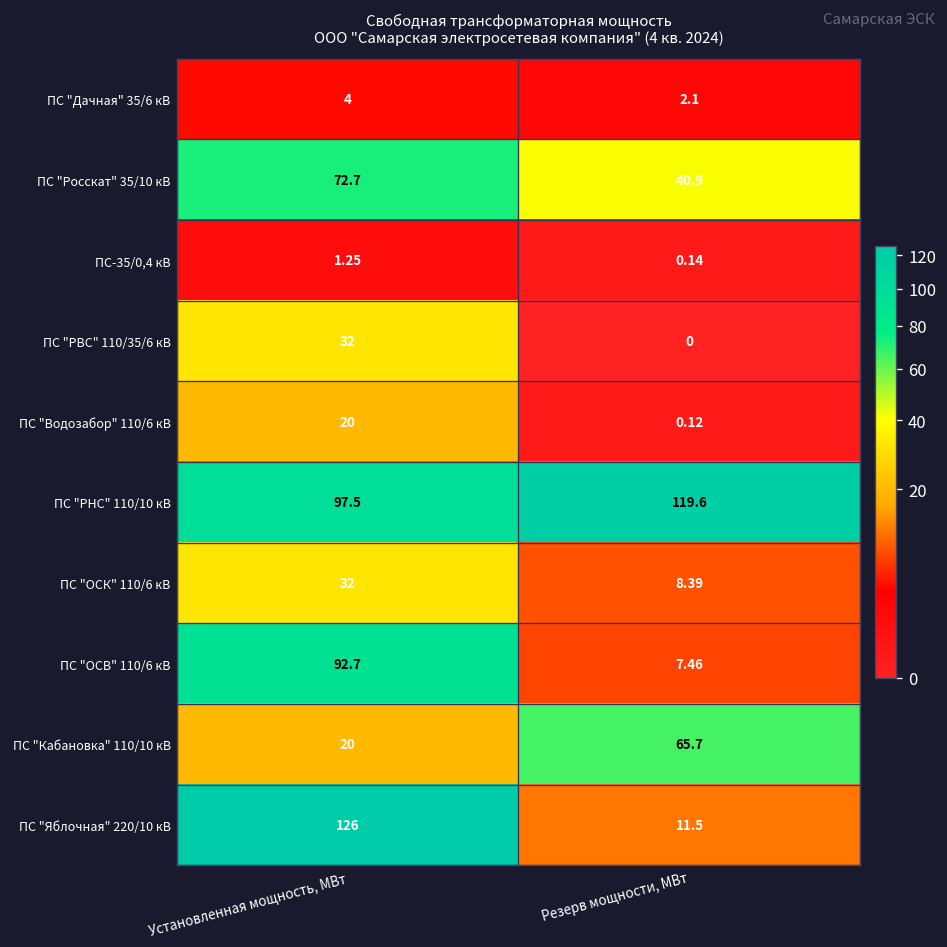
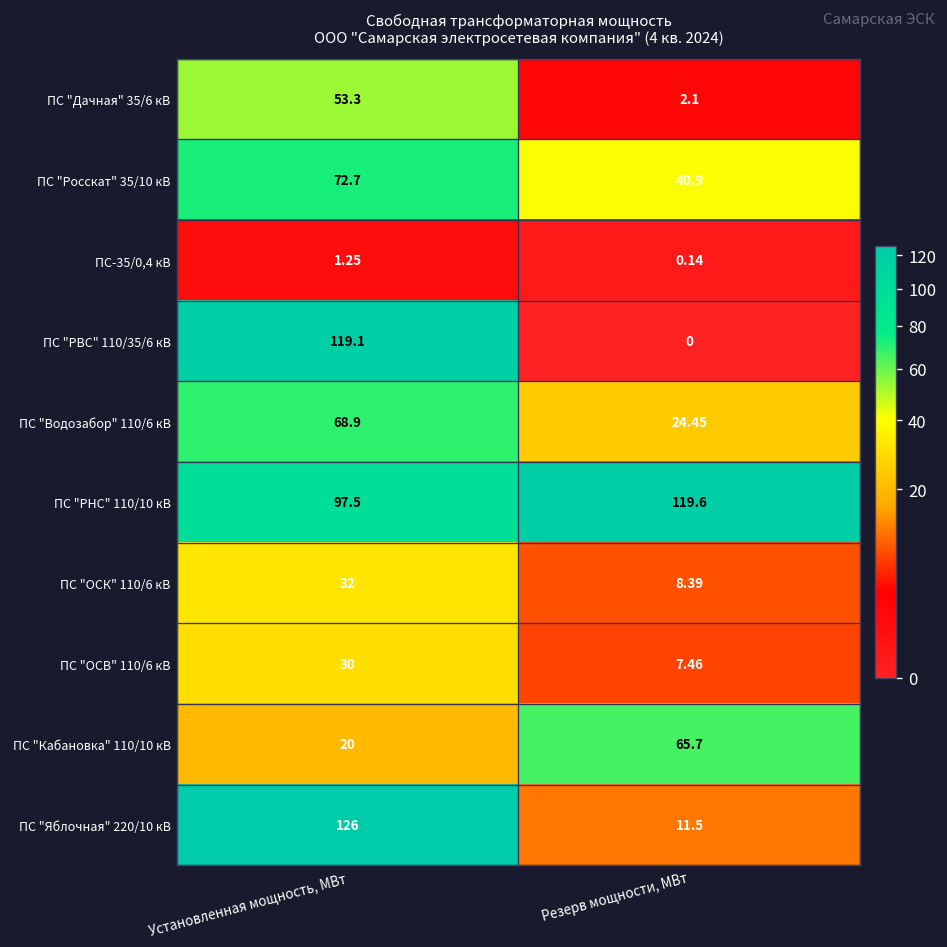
  {
    "ПС \"Дачная\" 35/6 кВ": {
-     "Установленная мощность, МВт": 4,
+     "Установленная мощность, МВт": 53.3,
      "Резерв мощности, МВт": 2.1
    },
    "ПС \"Росскат\" 35/10 кВ": {
      "Установленная мощность, МВт": 72.7,
      "Резерв мощности, МВт": 40.9
    },
    "ПС-35/0,4 кВ": {
      "Установленная мощность, МВт": 1.25,
      "Резерв мощности, МВт": 0.14
    },
    "ПС \"РВС\" 110/35/6 кВ": {
-     "Установленная мощность, МВт": 32,
+     "Установленная мощность, МВт": 119.1,
      "Резерв мощности, МВт": 0
    },
    "ПС \"Водозабор\" 110/6 кВ": {
-     "Установленная мощность, МВт": 20,
-     "Резерв мощности, МВт": 0.12
+     "Установленная мощность, МВт": 68.9,
+     "Резерв мощности, МВт": 24.45
    },
    "ПС \"РНС\" 110/10 кВ": {
      "Установленная мощность, МВт": 97.5,
      "Резерв мощности, МВт": 119.6
    },
    "ПС \"ОСК\" 110/6 кВ": {
      "Установленная мощность, МВт": 32,
      "Резерв мощности, МВт": 8.39
    },
    "ПС \"ОСВ\" 110/6 кВ": {
-     "Установленная мощность, МВт": 92.7,
+     "Установленная мощность, МВт": 30,
      "Резерв мощности, МВт": 7.46
    },
    "ПС \"Кабановка\" 110/10 кВ": {
      "Установленная мощность, МВт": 20,
      "Резерв мощности, МВт": 65.7
    },
    "ПС \"Яблочная\" 220/10 кВ": {
      "Установленная мощность, МВт": 126,
      "Резерв мощности, МВт": 11.5
    }
  }
